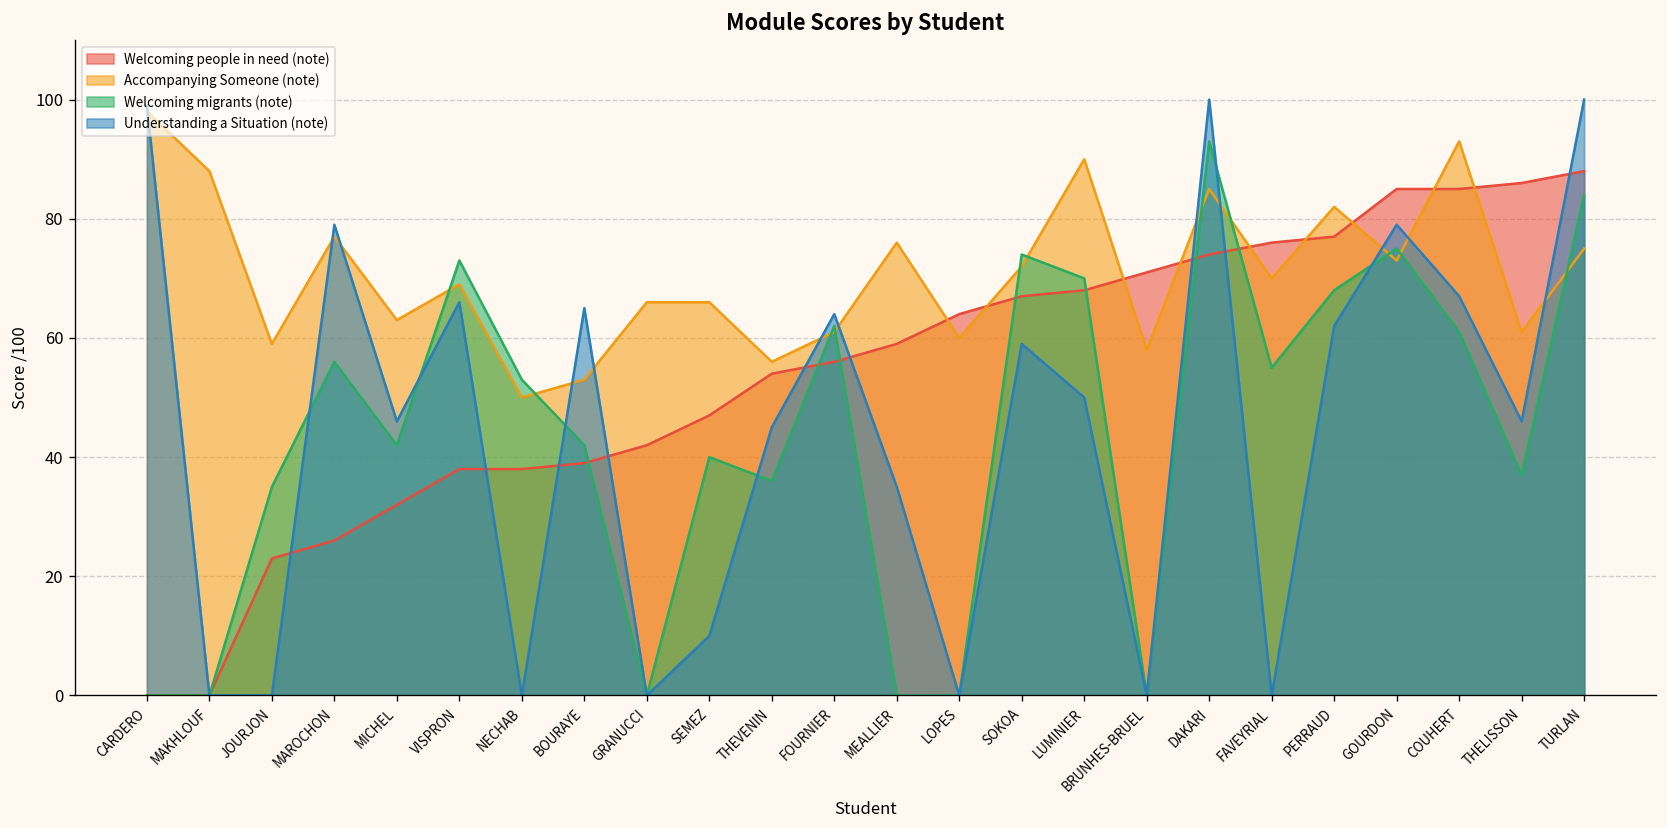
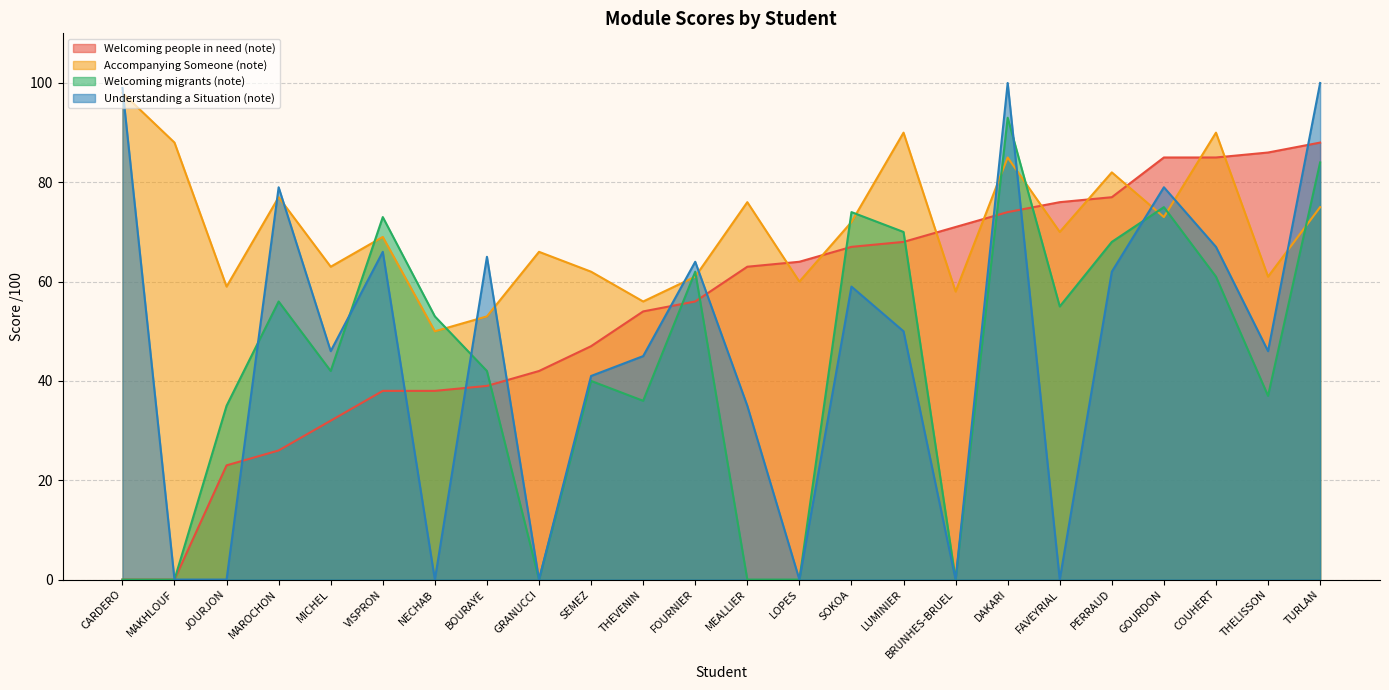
  {
    "Welcoming people in need (note)": {
      "JOURJON": 23,
      "MAROCHON": 26,
      "MICHEL": 32,
      "VISPRON": 38,
      "NECHAB": 38,
      "BOURAYE": 39,
      "GRANUCCI": 42,
      "SEMEZ": 47,
      "THEVENIN": 54,
      "FOURNIER": 56,
-     "MEALLIER": 59,
+     "MEALLIER": 63,
      "LOPES": 64,
      "SOKOA": 67,
      "LUMINIER": 68,
      "BRUNHES-BRUEL": 71,
      "DAKARI": 74,
      "FAVEYRIAL": 76,
      "PERRAUD": 77,
      "GOURDON": 85,
      "COUHERT": 85,
      "THELISSON": 86,
      "TURLAN": 88
    },
    "Accompanying Someone (note)": {
      "MAKHLOUF": 88,
      "JOURJON": 59,
      "MAROCHON": 77,
      "MICHEL": 63,
      "VISPRON": 69,
      "NECHAB": 50,
      "BOURAYE": 53,
      "GRANUCCI": 66,
-     "SEMEZ": 66,
+     "SEMEZ": 62,
      "THEVENIN": 56,
      "FOURNIER": 61,
      "MEALLIER": 76,
      "LOPES": 60,
      "SOKOA": 72,
      "LUMINIER": 90,
      "BRUNHES-BRUEL": 58,
      "DAKARI": 85,
      "FAVEYRIAL": 70,
      "PERRAUD": 82,
      "GOURDON": 73,
-     "COUHERT": 93,
+     "COUHERT": 90,
      "THELISSON": 61,
      "TURLAN": 75
    },
    "Welcoming migrants (note)": {
      "JOURJON": 35,
      "MAROCHON": 56,
      "MICHEL": 42,
      "VISPRON": 73,
      "NECHAB": 53,
      "BOURAYE": 42,
      "SEMEZ": 40,
      "THEVENIN": 36,
      "FOURNIER": 62,
      "MEALLIER": 0,
      "SOKOA": 74,
      "LUMINIER": 70,
      "DAKARI": 93,
      "FAVEYRIAL": 55,
      "PERRAUD": 68,
      "GOURDON": 75,
      "COUHERT": 61,
      "THELISSON": 37,
      "TURLAN": 84
    },
    "Understanding a Situation (note)": {
      "JOURJON": 0,
      "MAROCHON": 79,
      "MICHEL": 46,
      "VISPRON": 66,
      "NECHAB": 0,
      "BOURAYE": 65,
-     "SEMEZ": 10,
+     "SEMEZ": 41,
      "THEVENIN": 45,
      "FOURNIER": 64,
      "MEALLIER": 35,
      "SOKOA": 59,
      "LUMINIER": 50,
      "DAKARI": 100,
      "FAVEYRIAL": 0,
      "PERRAUD": 62,
      "GOURDON": 79,
      "COUHERT": 67,
      "THELISSON": 46,
      "TURLAN": 100
    }
  }
